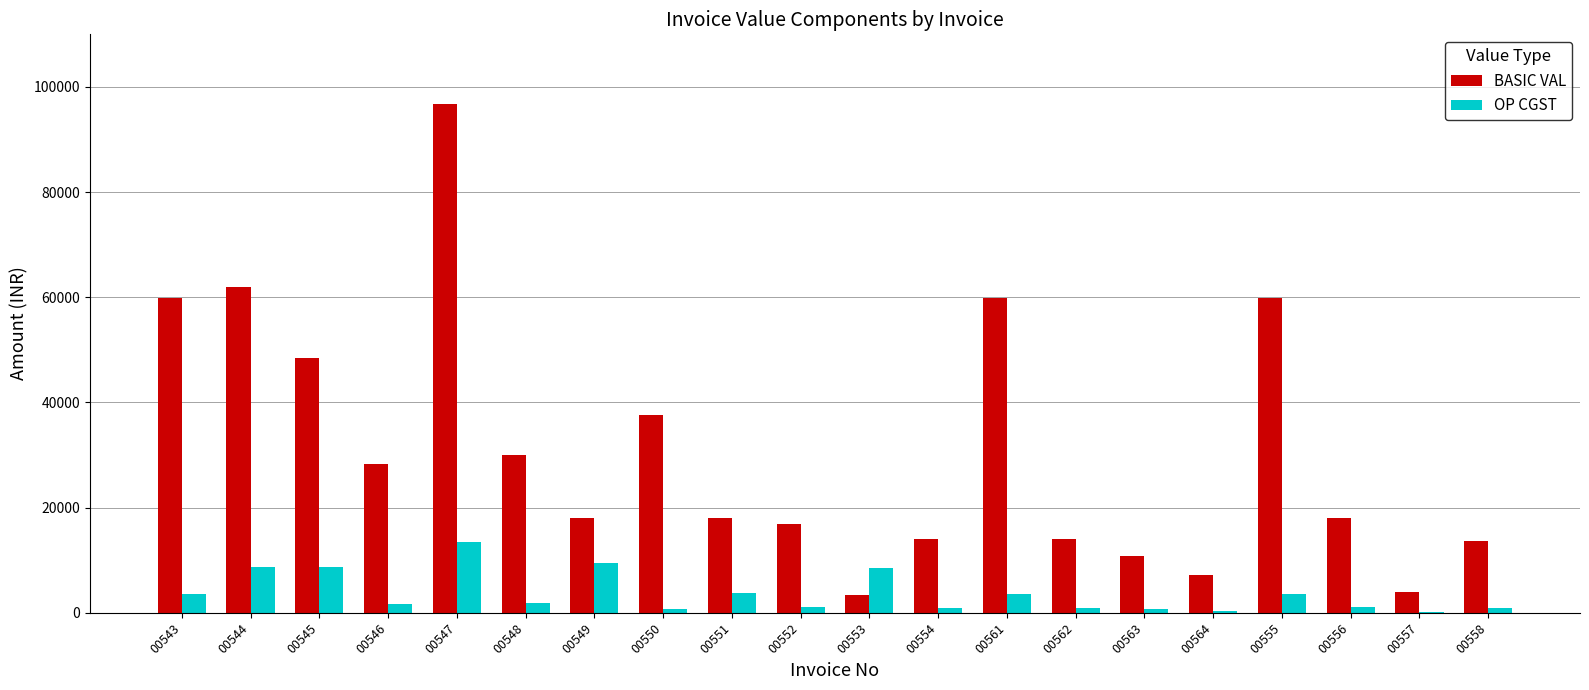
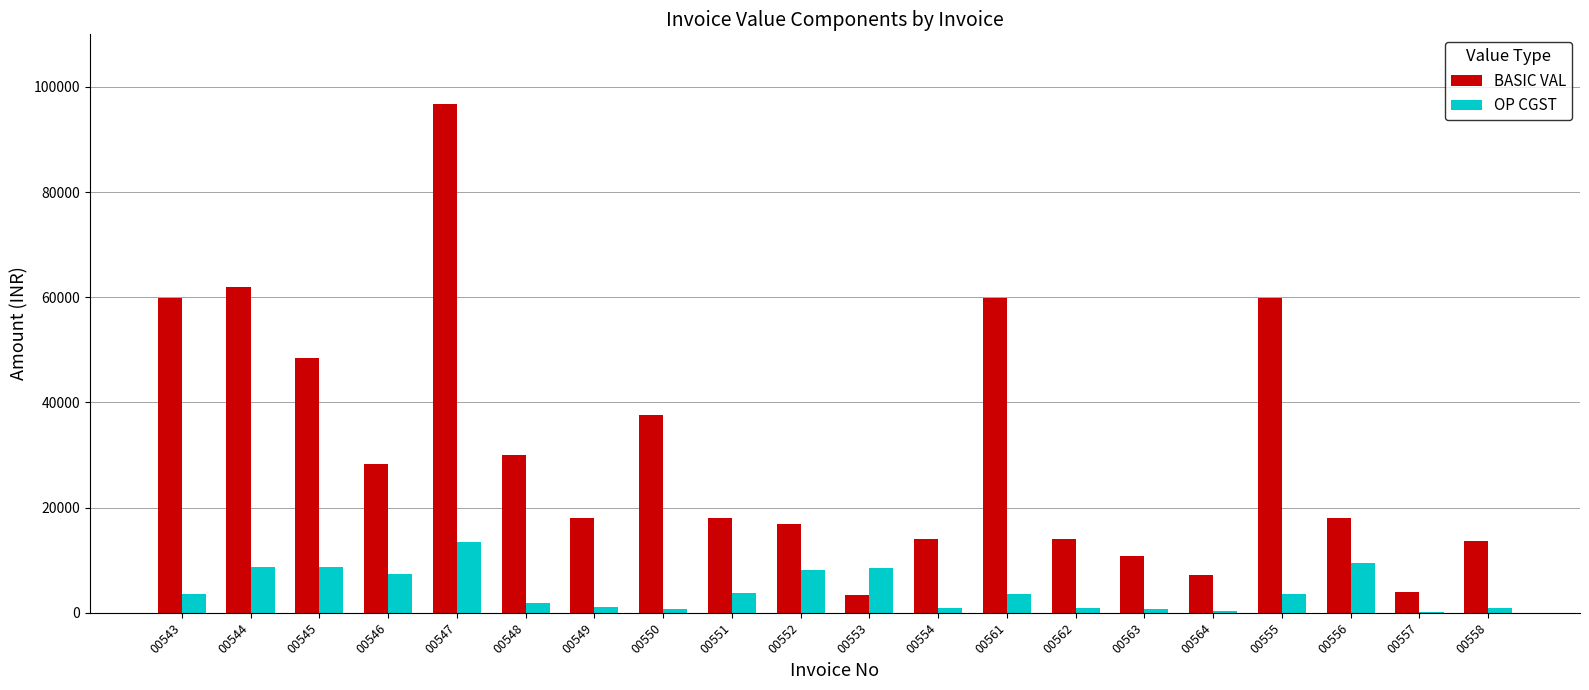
  {
    "BASIC VAL": {
      "00543": 60000,
      "00544": 62000,
      "00545": 48000,
      "00546": 28000,
      "00547": 97000,
      "00548": 30000,
      "00549": 18000,
      "00550": 38000,
      "00551": 18000,
      "00552": 17000,
      "00553": 3000,
      "00554": 14000,
      "00561": 60000,
      "00562": 14000,
      "00563": 11000,
      "00564": 7000,
      "00555": 60000,
      "00556": 18000,
      "00557": 4000,
      "00558": 14000
    },
    "OP CGST": {
      "00543": 4000,
      "00544": 9000,
      "00545": 9000,
-     "00546": 2000,
+     "00546": 7000,
      "00547": 14000,
      "00548": 2000,
-     "00549": 9000,
+     "00549": 1000,
      "00550": 1000,
      "00551": 4000,
-     "00552": 1000,
+     "00552": 8000,
      "00553": 8000,
      "00554": 1000,
      "00561": 4000,
      "00562": 1000,
      "00563": 1000,
      "00555": 4000,
-     "00556": 1000,
+     "00556": 9000,
      "00558": 1000
    }
  }
